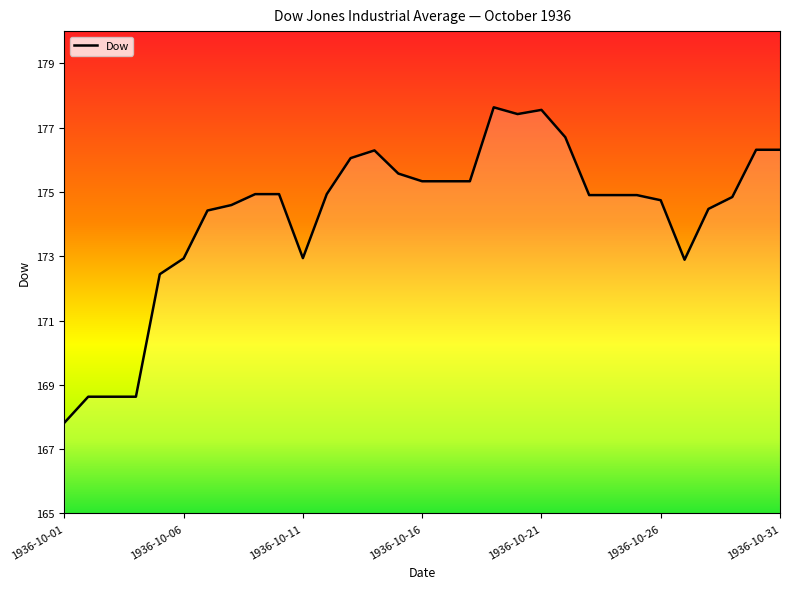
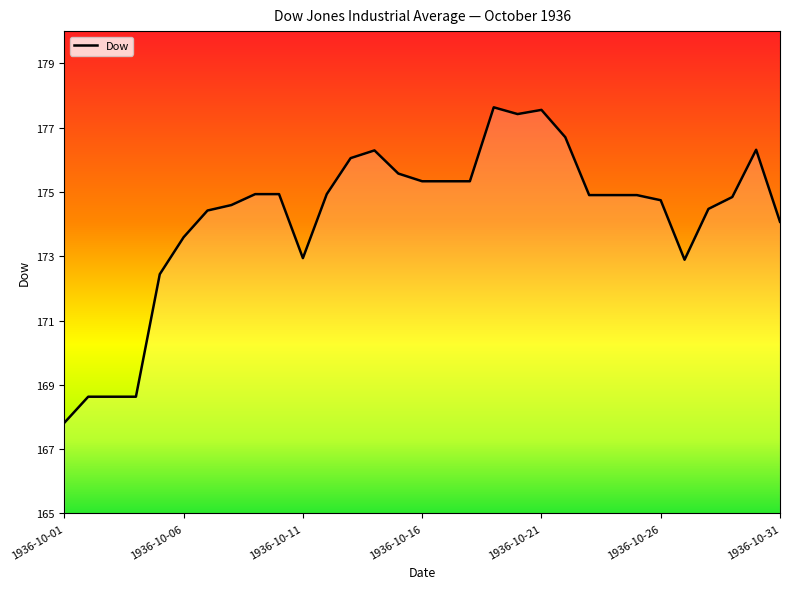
  {
    "1936-10-01": 167.8,
-   "1936-10-06": 172.9,
+   "1936-10-06": 173.6,
    "1936-10-11": 172.9,
    "1936-10-16": 175.3,
    "1936-10-21": 177.6,
    "1936-10-26": 174.7,
-   "1936-10-31": 176.3
+   "1936-10-31": 174.1
  }
